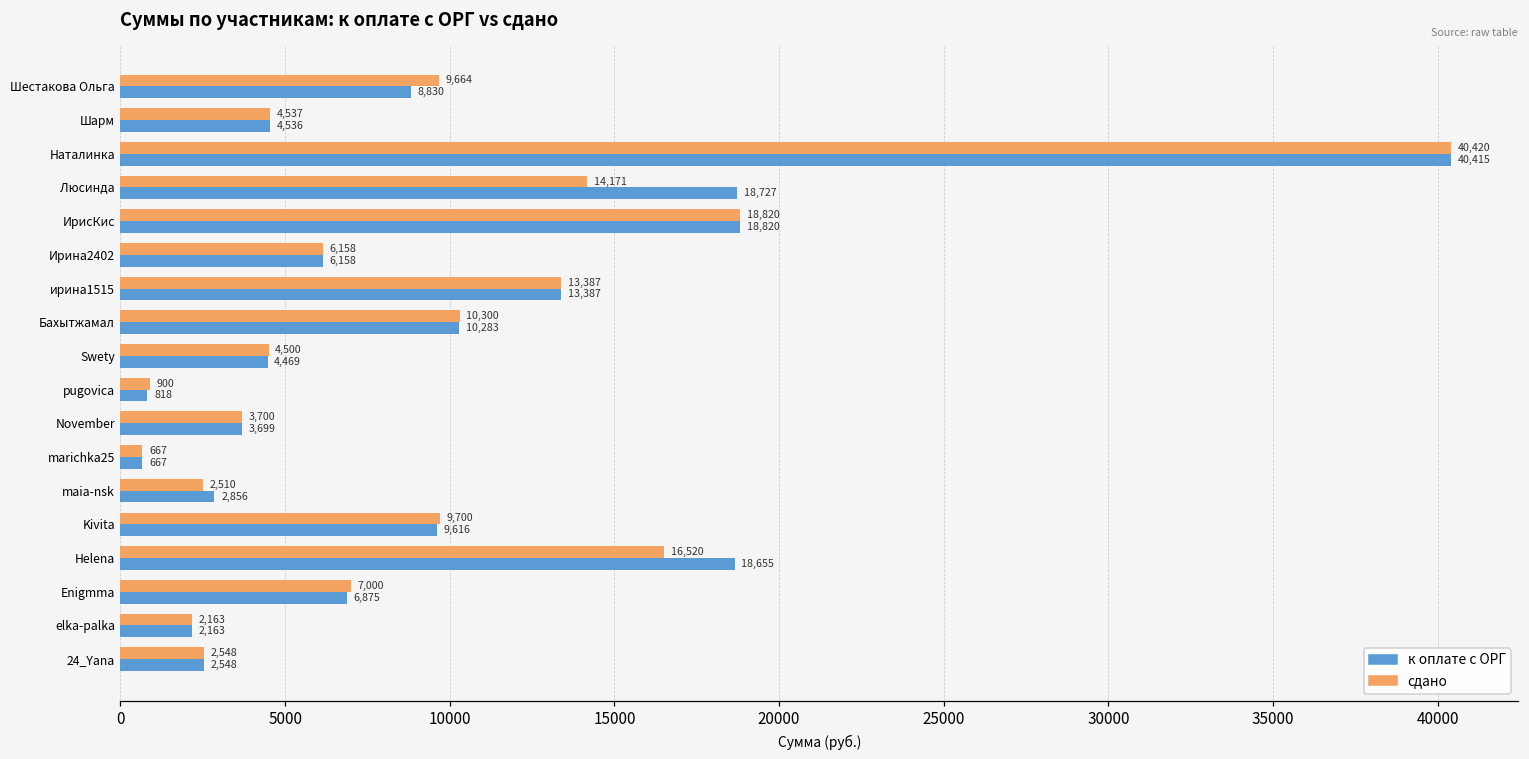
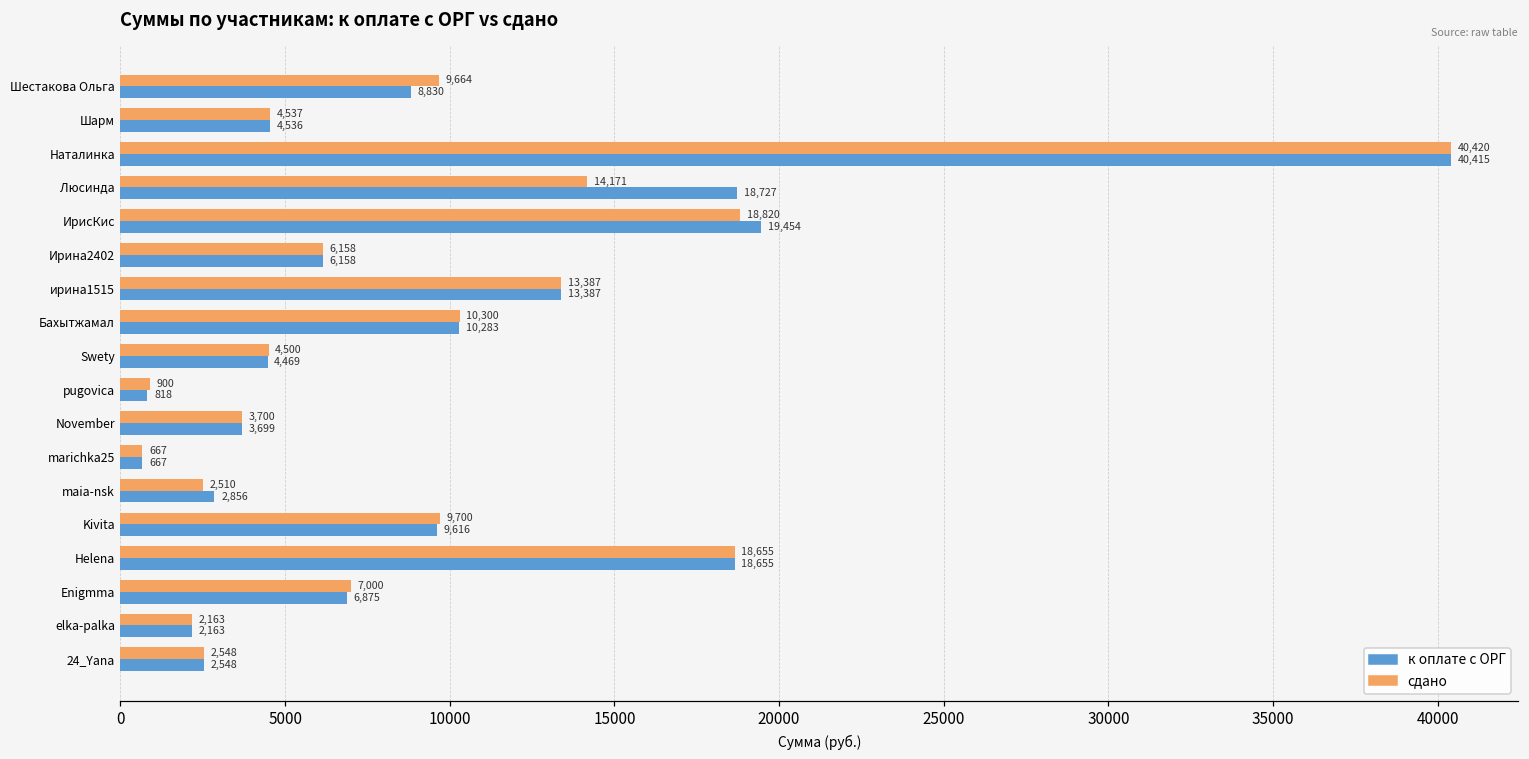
  {
    "к оплате с ОРГ": {
      "Шестакова Ольга": "8,830",
      "Шарм": "4,536",
      "Наталинка": "40,415",
      "Люсинда": "18,727",
-     "ИрисКис": "18,820",
+     "ИрисКис": "19,454",
      "Ирина2402": "6,158",
      "ирина1515": "13,387",
      "Бахытжамал": "10,283",
      "Swety": "4,469",
      "pugovica": "818",
      "November": "3,699",
      "marichka25": "667",
      "maia-nsk": "2,856",
      "Kivita": "9,616",
      "Helena": "18,655",
      "Enigmma": "6,875",
      "elka-palka": "2,163",
      "24_Yana": "2,548"
    },
    "сдано": {
      "Шестакова Ольга": "9,664",
      "Шарм": "4,537",
      "Наталинка": "40,420",
      "Люсинда": "14,171",
      "ИрисКис": "18,820",
      "Ирина2402": "6,158",
      "ирина1515": "13,387",
      "Бахытжамал": "10,300",
      "Swety": "4,500",
      "pugovica": "900",
      "November": "3,700",
      "marichka25": "667",
      "maia-nsk": "2,510",
      "Kivita": "9,700",
-     "Helena": "16,520",
+     "Helena": "18,655",
      "Enigmma": "7,000",
      "elka-palka": "2,163",
      "24_Yana": "2,548"
    }
  }
